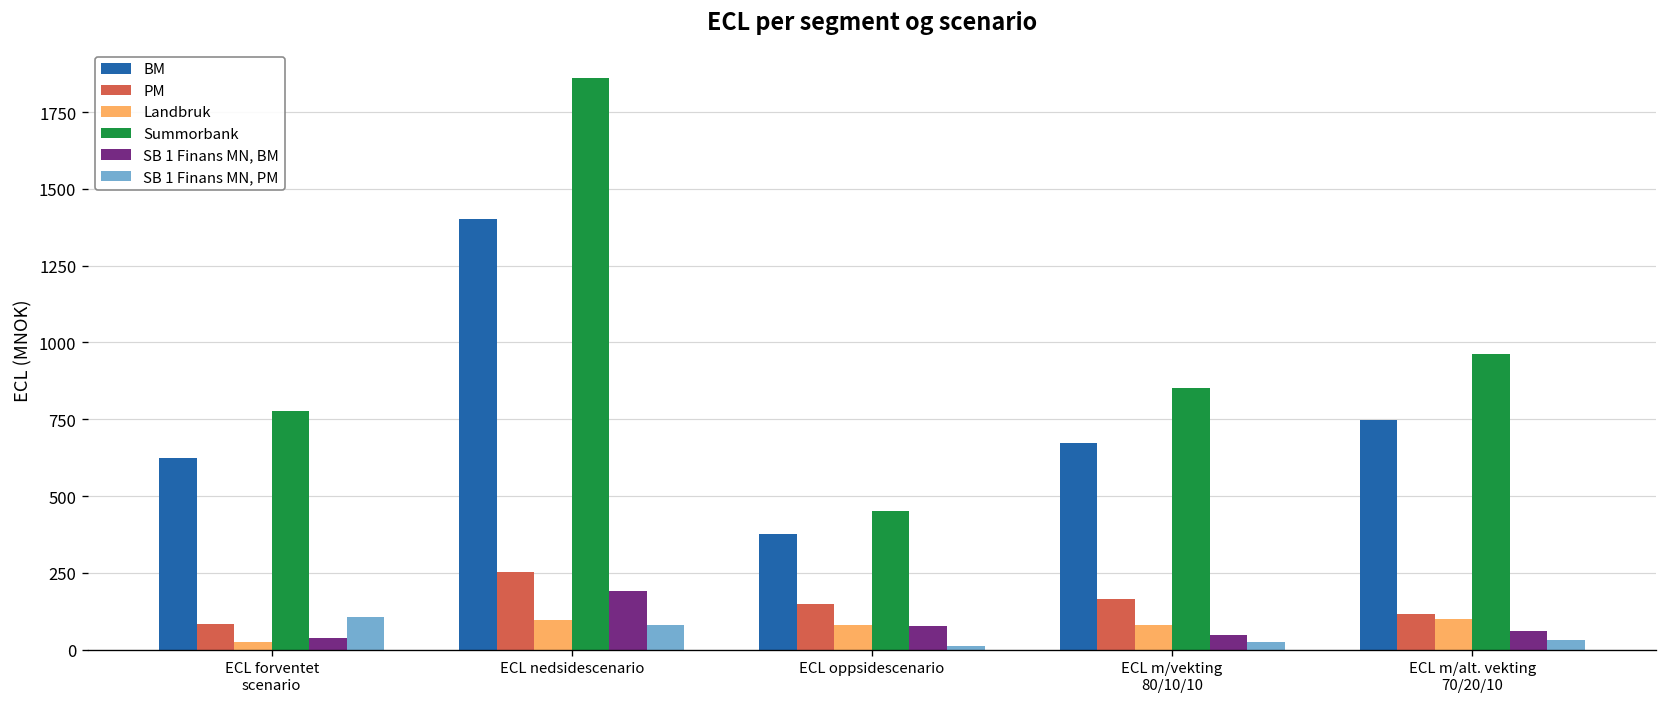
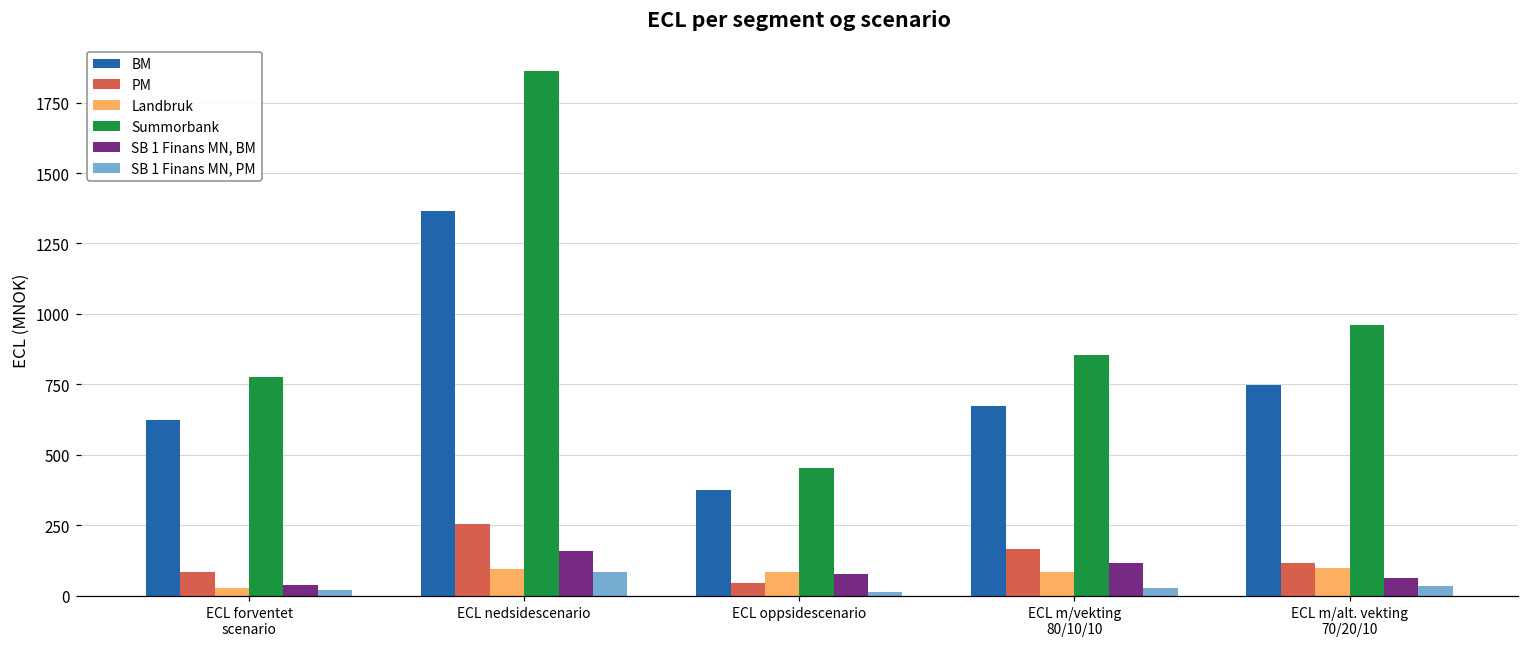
  {
    "BM": {
      "ECL forventet scenario": 620,
-     "ECL nedsidescenario": 1400,
+     "ECL nedsidescenario": 1370,
      "ECL oppsidescenario": 380,
      "ECL m/vekting 80/10/10": 670,
      "ECL m/alt. vekting 70/20/10": 750
    },
    "PM": {
      "ECL forventet scenario": 90,
      "ECL nedsidescenario": 250,
-     "ECL oppsidescenario": 150,
+     "ECL oppsidescenario": 40,
      "ECL m/vekting 80/10/10": 170,
      "ECL m/alt. vekting 70/20/10": 120
    },
    "Landbruk": {
      "ECL forventet scenario": 30,
      "ECL nedsidescenario": 100,
      "ECL oppsidescenario": 80,
      "ECL m/vekting 80/10/10": 80,
      "ECL m/alt. vekting 70/20/10": 100
    },
    "Summorbank": {
      "ECL forventet scenario": 780,
      "ECL nedsidescenario": 1860,
      "ECL oppsidescenario": 450,
      "ECL m/vekting 80/10/10": 850,
      "ECL m/alt. vekting 70/20/10": 960
    },
    "SB 1 Finans MN, BM": {
      "ECL forventet scenario": 40,
-     "ECL nedsidescenario": 190,
+     "ECL nedsidescenario": 160,
      "ECL oppsidescenario": 80,
-     "ECL m/vekting 80/10/10": 50,
+     "ECL m/vekting 80/10/10": 110,
      "ECL m/alt. vekting 70/20/10": 60
    },
    "SB 1 Finans MN, PM": {
-     "ECL forventet scenario": 110,
+     "ECL forventet scenario": 20,
      "ECL nedsidescenario": 80,
      "ECL oppsidescenario": 10,
      "ECL m/vekting 80/10/10": 30,
      "ECL m/alt. vekting 70/20/10": 30
    }
  }
